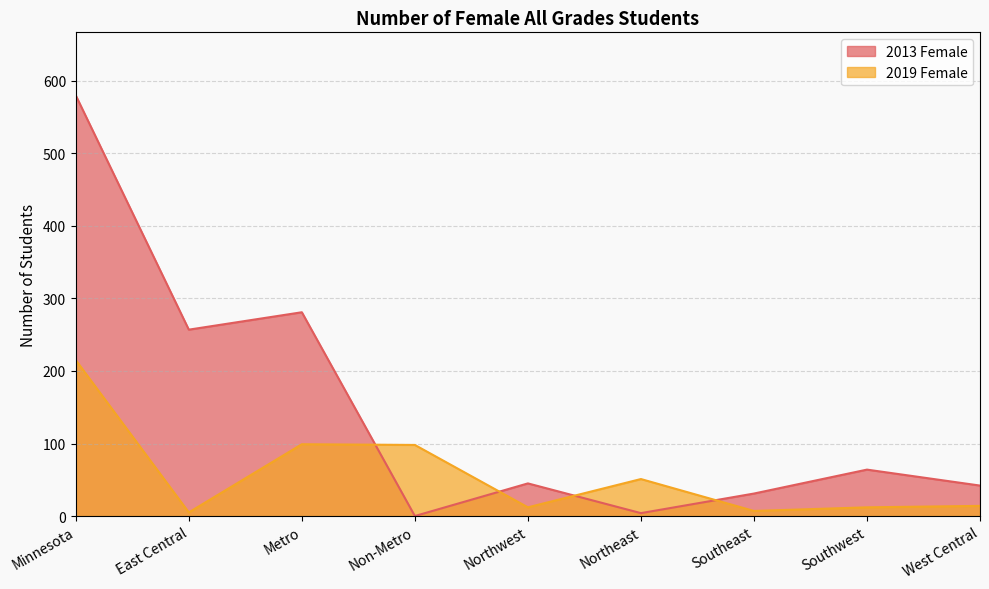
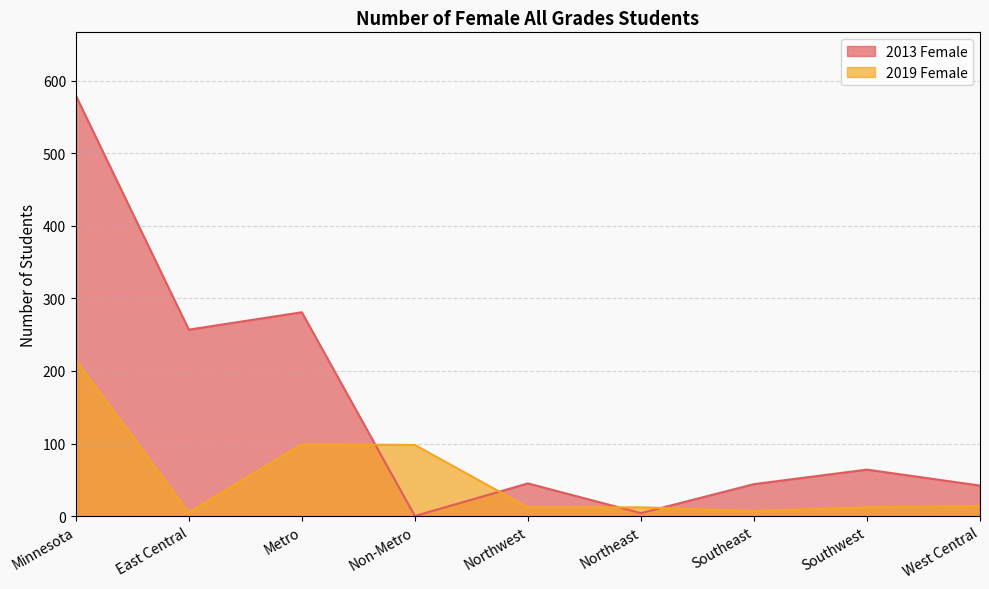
  {
    "2013 Female": {
      "Minnesota": 580,
      "East Central": 260,
      "Metro": 280,
      "Non-Metro": 0,
      "Northwest": 50,
      "Northeast": 0,
-     "Southeast": 30,
+     "Southeast": 40,
      "Southwest": 60,
      "West Central": 40
    },
    "2019 Female": {
      "Minnesota": 220,
      "East Central": 10,
      "Metro": 100,
      "Non-Metro": 100,
      "Northwest": 10,
-     "Northeast": 50,
+     "Northeast": 10,
      "Southeast": 10,
      "Southwest": 10,
      "West Central": 10
    }
  }
